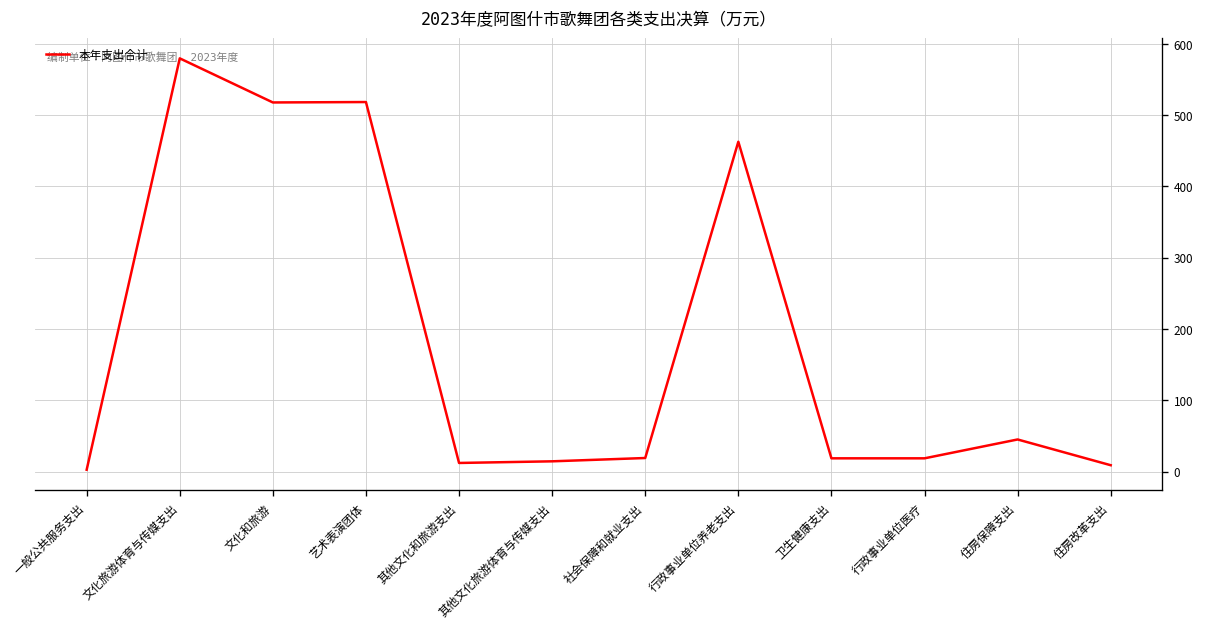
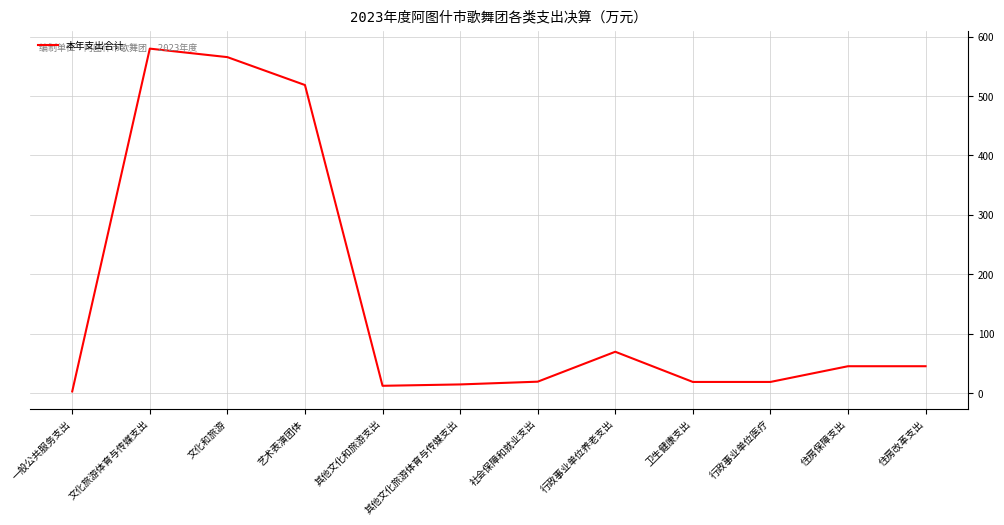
  {
    "一般公共服务支出": 0,
-   "文化和旅游": 520,
+   "文化和旅游": 570,
    "艺术表演团体": 520,
    "其他文化和旅游支出": 10,
    "其他文化旅游体育与传媒支出": 10,
    "社会保障和就业支出": 20,
-   "行政事业单位养老支出": 460,
+   "行政事业单位养老支出": 70,
    "卫生健康支出": 20,
    "行政事业单位医疗": 20,
    "住房保障支出": 40,
-   "住房改革支出": 10
+   "住房改革支出": 40
  }
